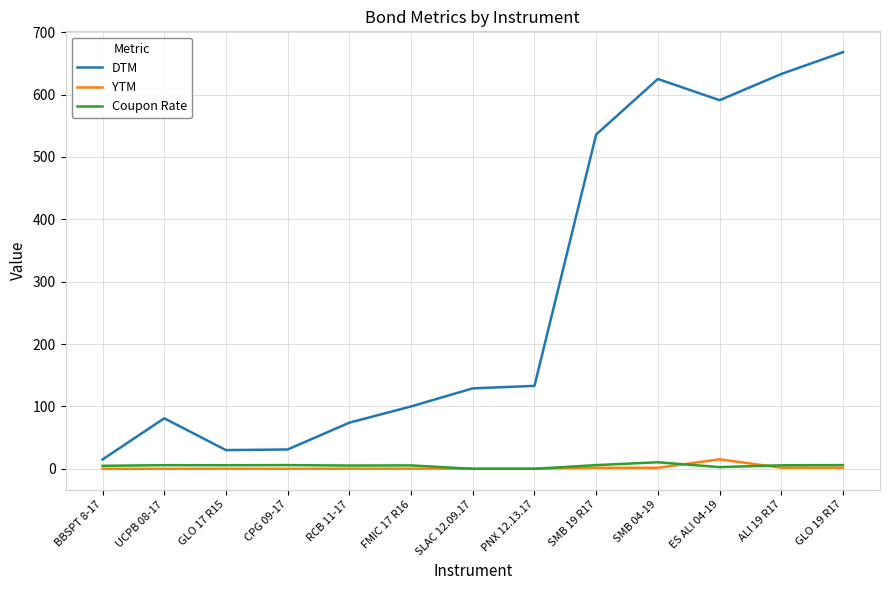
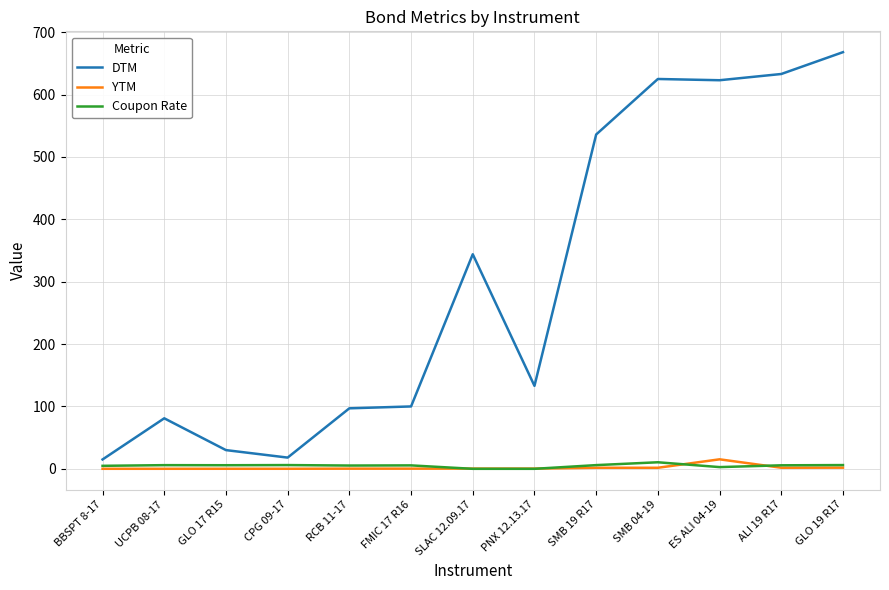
  {
    "DTM": {
      "BBSPT 8-17": 20,
      "UCPB 08-17": 80,
      "GLO 17 R15": 30,
-     "CPG 09-17": 30,
-     "RCB 11-17": 70,
+     "CPG 09-17": 20,
+     "RCB 11-17": 100,
      "FMIC 17 R16": 100,
-     "SLAC 12.09.17": 130,
+     "SLAC 12.09.17": 340,
      "PNX 12.13.17": 130,
      "SMB 19 R17": 540,
      "SMB 04-19": 630,
-     "ES ALI 04-19": 590,
+     "ES ALI 04-19": 620,
      "ALI 19 R17": 630,
      "GLO 19 R17": 670
    },
    "YTM": {
      "BBSPT 8-17": 0,
      "UCPB 08-17": 0,
      "GLO 17 R15": 0,
      "CPG 09-17": 0,
      "RCB 11-17": 0,
      "FMIC 17 R16": 0,
      "SMB 19 R17": 0,
      "SMB 04-19": 0,
      "ES ALI 04-19": 20,
      "GLO 19 R17": 0
    },
    "Coupon Rate": {
      "BBSPT 8-17": 0,
      "UCPB 08-17": 10,
      "GLO 17 R15": 10,
      "CPG 09-17": 10,
      "RCB 11-17": 10,
      "FMIC 17 R16": 10,
      "SMB 19 R17": 10,
      "SMB 04-19": 10,
      "ES ALI 04-19": 0,
      "GLO 19 R17": 10
    }
  }
